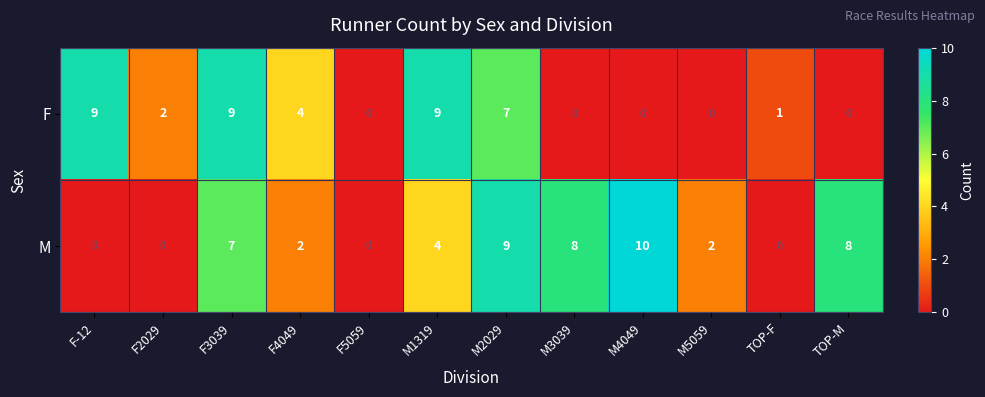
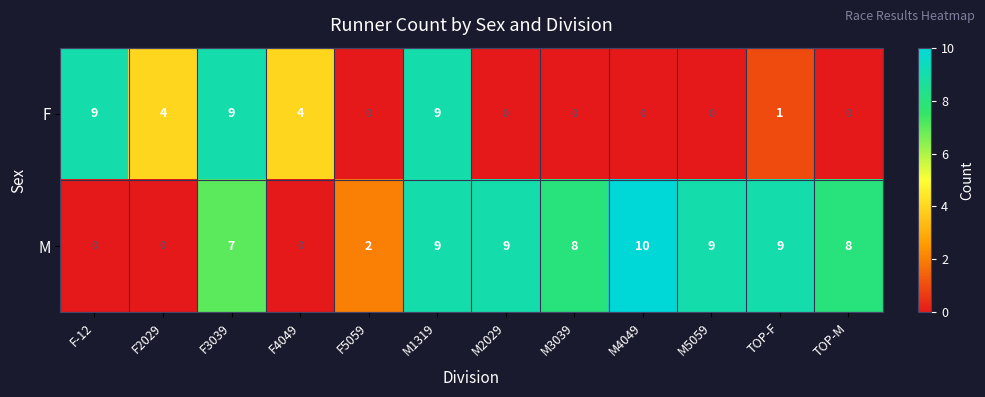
  {
    "F": {
      "F-12": 9,
-     "F2029": 2,
+     "F2029": 4,
      "F3039": 9,
      "F4049": 4,
      "F5059": 0,
      "M1319": 9,
-     "M2029": 7,
+     "M2029": 0,
      "M3039": 0,
      "M4049": 0,
      "M5059": 0,
      "TOP-F": 1,
      "TOP-M": 0
    },
    "M": {
      "F-12": 0,
      "F2029": 0,
      "F3039": 7,
-     "F4049": 2,
-     "F5059": 0,
-     "M1319": 4,
+     "F4049": 0,
+     "F5059": 2,
+     "M1319": 9,
      "M2029": 9,
      "M3039": 8,
      "M4049": 10,
-     "M5059": 2,
-     "TOP-F": 0,
+     "M5059": 9,
+     "TOP-F": 9,
      "TOP-M": 8
    }
  }
